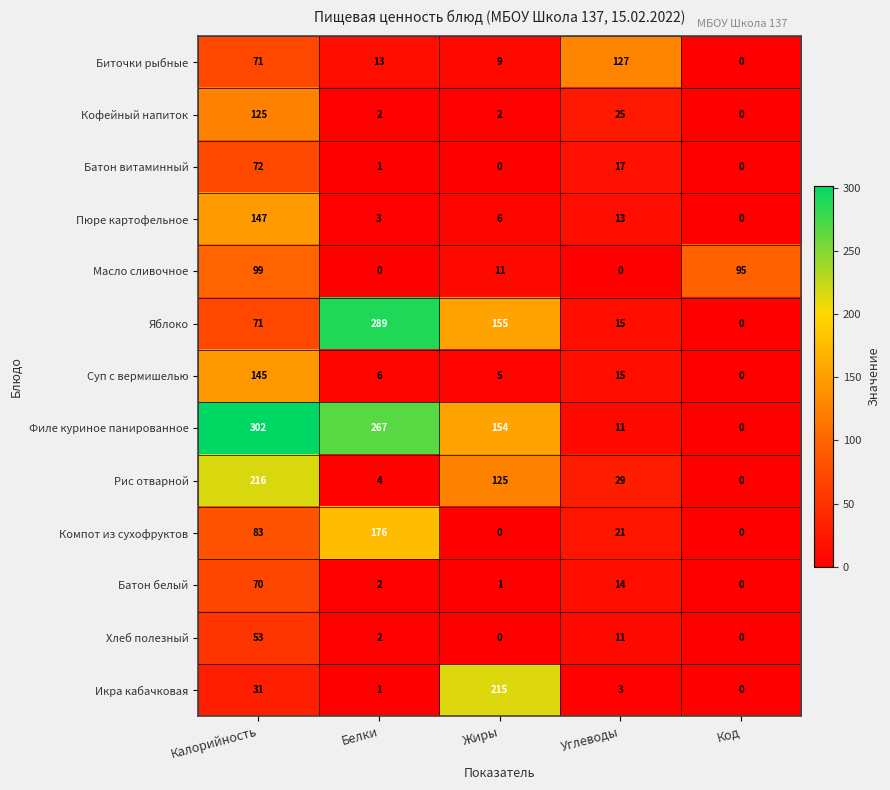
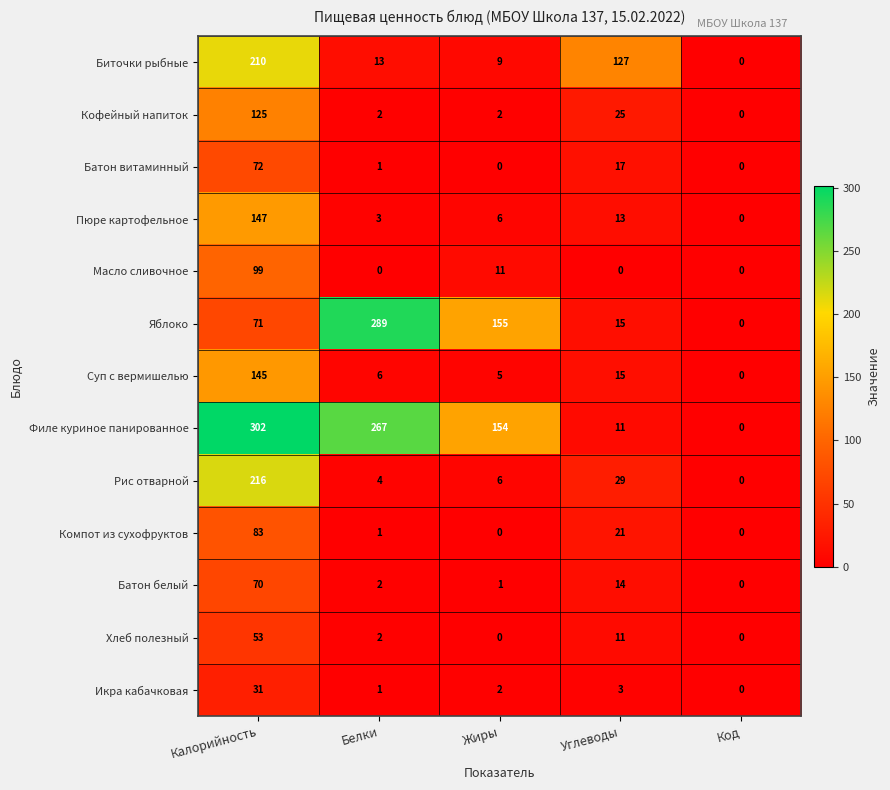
  {
    "Биточки рыбные": {
-     "Калорийность": 71,
+     "Калорийность": 210,
      "Белки": 13,
      "Жиры": 9,
      "Углеводы": 127,
      "Код": 0
    },
    "Кофейный напиток": {
      "Калорийность": 125,
      "Белки": 2,
      "Жиры": 2,
      "Углеводы": 25,
      "Код": 0
    },
    "Батон витаминный": {
      "Калорийность": 72,
      "Белки": 1,
      "Жиры": 0,
      "Углеводы": 17,
      "Код": 0
    },
    "Пюре картофельное": {
      "Калорийность": 147,
      "Белки": 3,
      "Жиры": 6,
      "Углеводы": 13,
      "Код": 0
    },
    "Масло сливочное": {
      "Калорийность": 99,
      "Белки": 0,
      "Жиры": 11,
      "Углеводы": 0,
-     "Код": 95
+     "Код": 0
    },
    "Яблоко": {
      "Калорийность": 71,
      "Белки": 289,
      "Жиры": 155,
      "Углеводы": 15,
      "Код": 0
    },
    "Суп с вермишелью": {
      "Калорийность": 145,
      "Белки": 6,
      "Жиры": 5,
      "Углеводы": 15,
      "Код": 0
    },
    "Филе куриное панированное": {
      "Калорийность": 302,
      "Белки": 267,
      "Жиры": 154,
      "Углеводы": 11,
      "Код": 0
    },
    "Рис отварной": {
      "Калорийность": 216,
      "Белки": 4,
-     "Жиры": 125,
+     "Жиры": 6,
      "Углеводы": 29,
      "Код": 0
    },
    "Компот из сухофруктов": {
      "Калорийность": 83,
-     "Белки": 176,
+     "Белки": 1,
      "Жиры": 0,
      "Углеводы": 21,
      "Код": 0
    },
    "Батон белый": {
      "Калорийность": 70,
      "Белки": 2,
      "Жиры": 1,
      "Углеводы": 14,
      "Код": 0
    },
    "Хлеб полезный": {
      "Калорийность": 53,
      "Белки": 2,
      "Жиры": 0,
      "Углеводы": 11,
      "Код": 0
    },
    "Икра кабачковая": {
      "Калорийность": 31,
      "Белки": 1,
-     "Жиры": 215,
+     "Жиры": 2,
      "Углеводы": 3,
      "Код": 0
    }
  }
